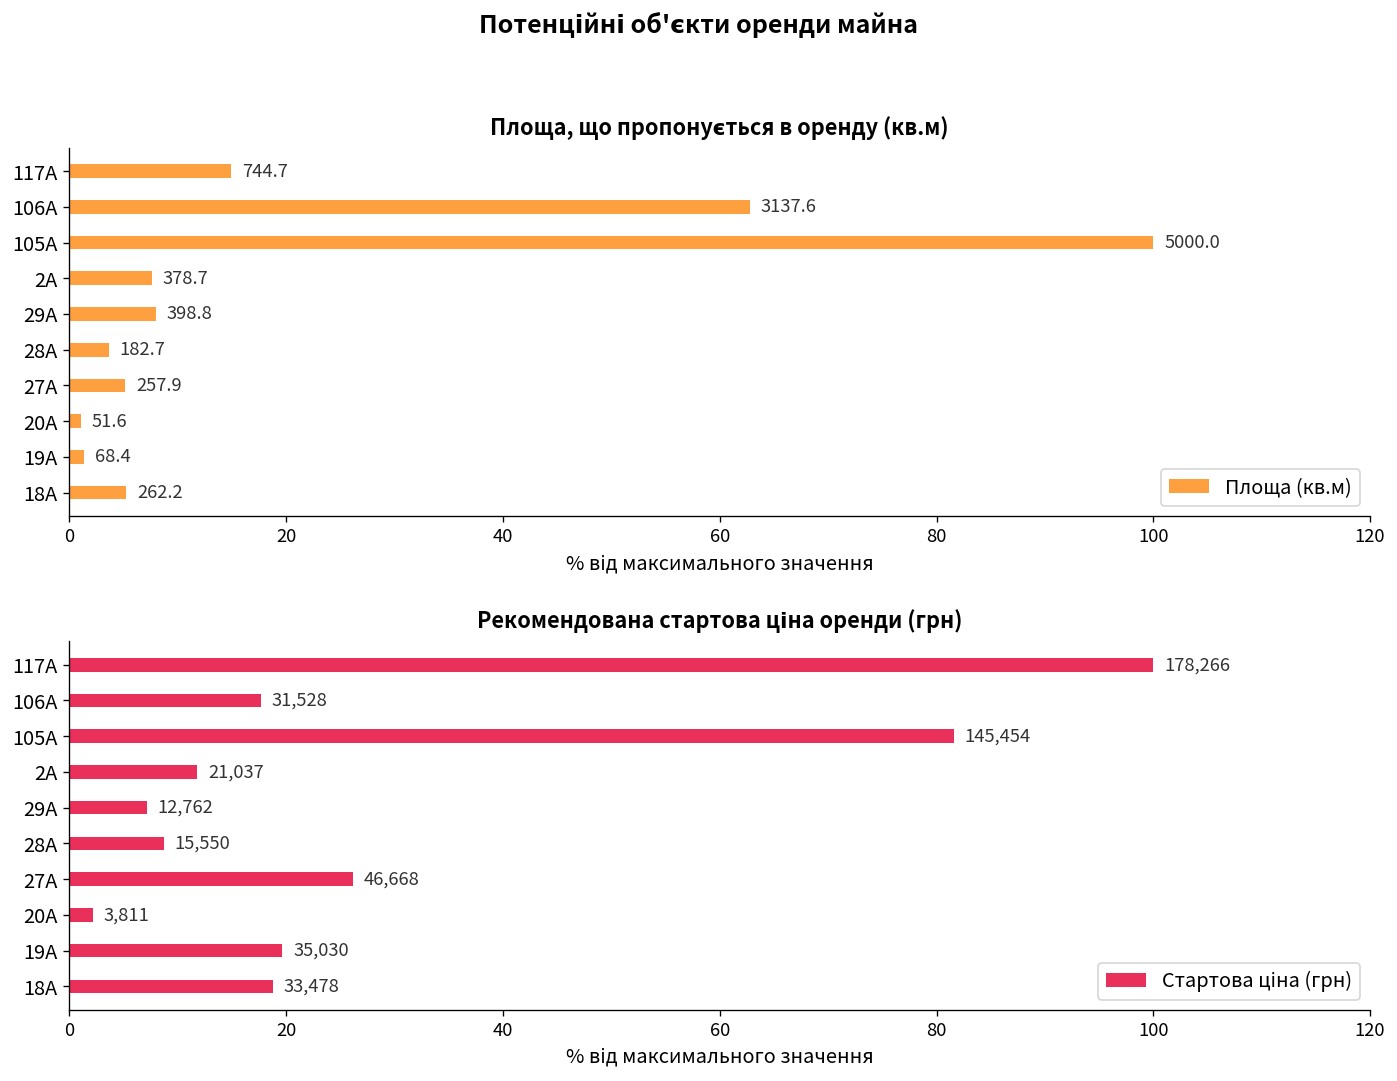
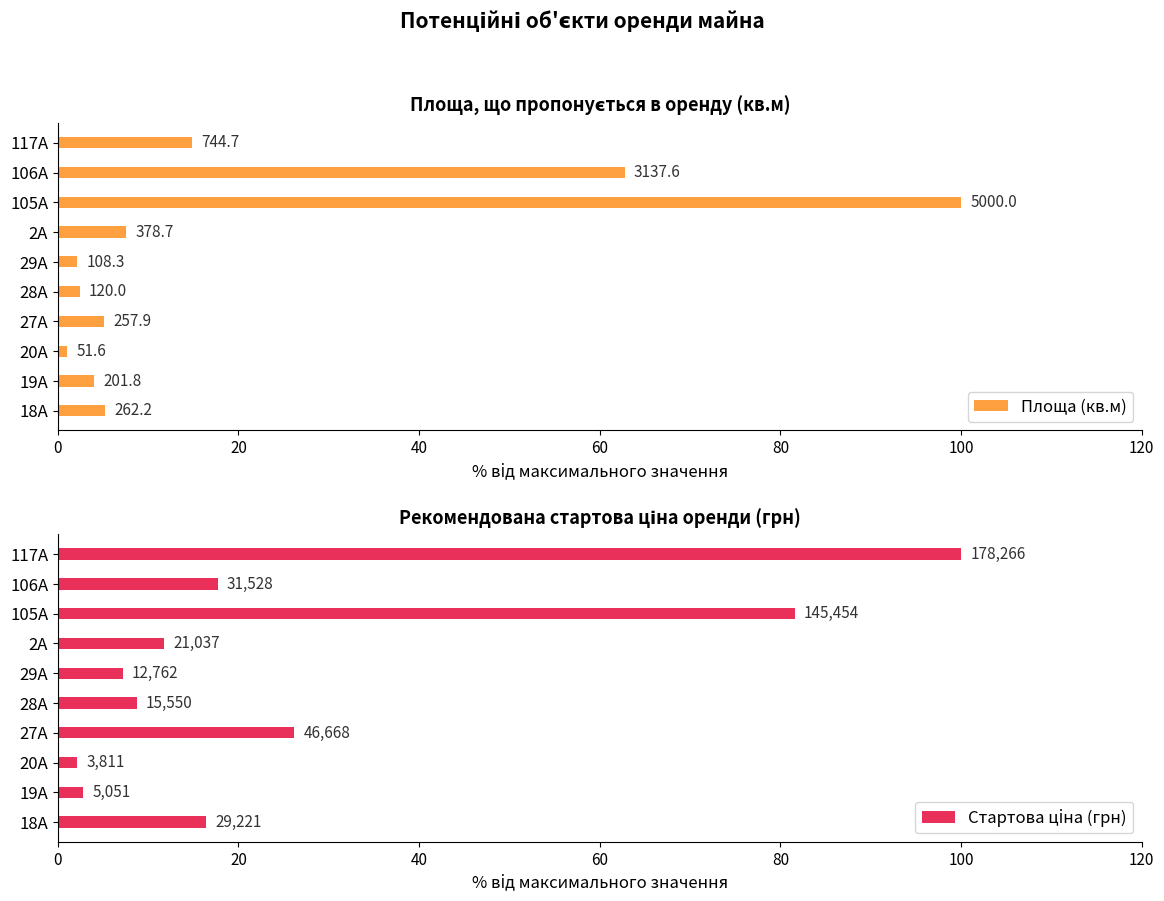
  {
    "Площа, що пропонується в оренду (кв.м)": {
-     "29А": "398.8",
-     "28А": "182.7",
-     "19А": "68.4"
+     "29А": "108.3",
+     "28А": "120.0",
+     "19А": "201.8"
    },
    "Рекомендована стартова ціна оренди (грн)": {
-     "19А": "35,030",
-     "18А": "33,478"
+     "19А": "5,051",
+     "18А": "29,221"
    }
  }
